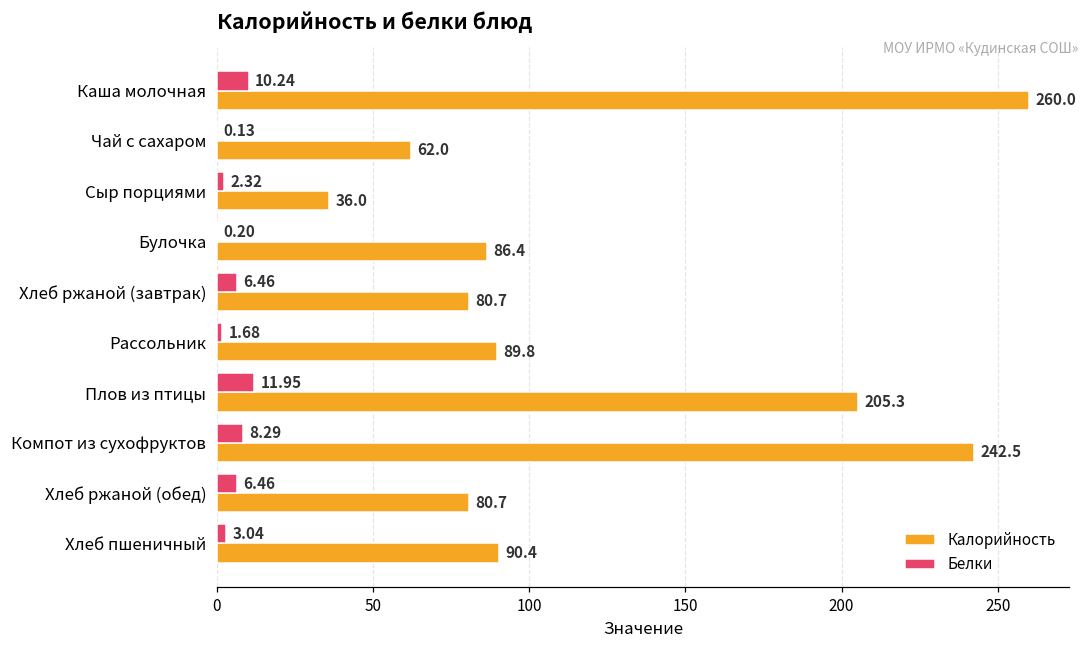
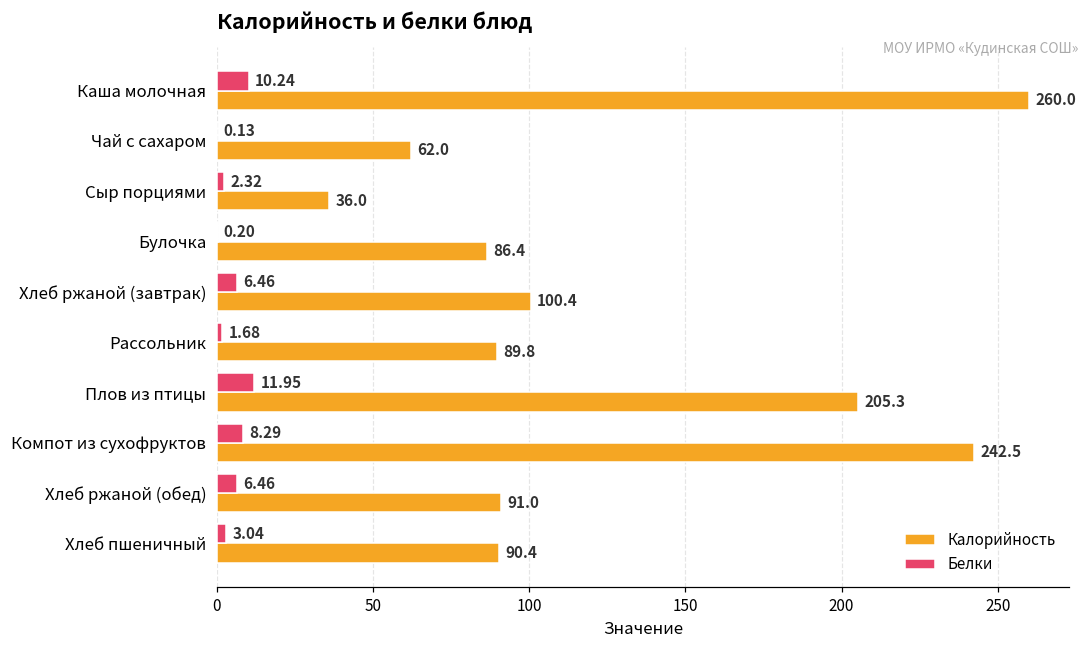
  {
    "Калорийность": {
      "Каша молочная": 260.0,
      "Чай c сахаром": 62.0,
      "Сыр порциями": 36.0,
      "Булочка": 86.4,
-     "Хлеб ржаной (завтрак)": 80.7,
+     "Хлеб ржаной (завтрак)": 100.4,
      "Рассольник": 89.8,
      "Плов из птицы": 205.3,
      "Компот из сухофруктов": 242.5,
-     "Хлеб ржаной (обед)": 80.7,
+     "Хлеб ржаной (обед)": 91.0,
      "Хлеб пшеничный": 90.4
    },
    "Белки": {
      "Каша молочная": 10.24,
      "Чай c сахаром": 0.13,
      "Сыр порциями": 2.32,
      "Булочка": 0.20,
      "Хлеб ржаной (завтрак)": 6.46,
      "Рассольник": 1.68,
      "Плов из птицы": 11.95,
      "Компот из сухофруктов": 8.29,
      "Хлеб ржаной (обед)": 6.46,
      "Хлеб пшеничный": 3.04
    }
  }
